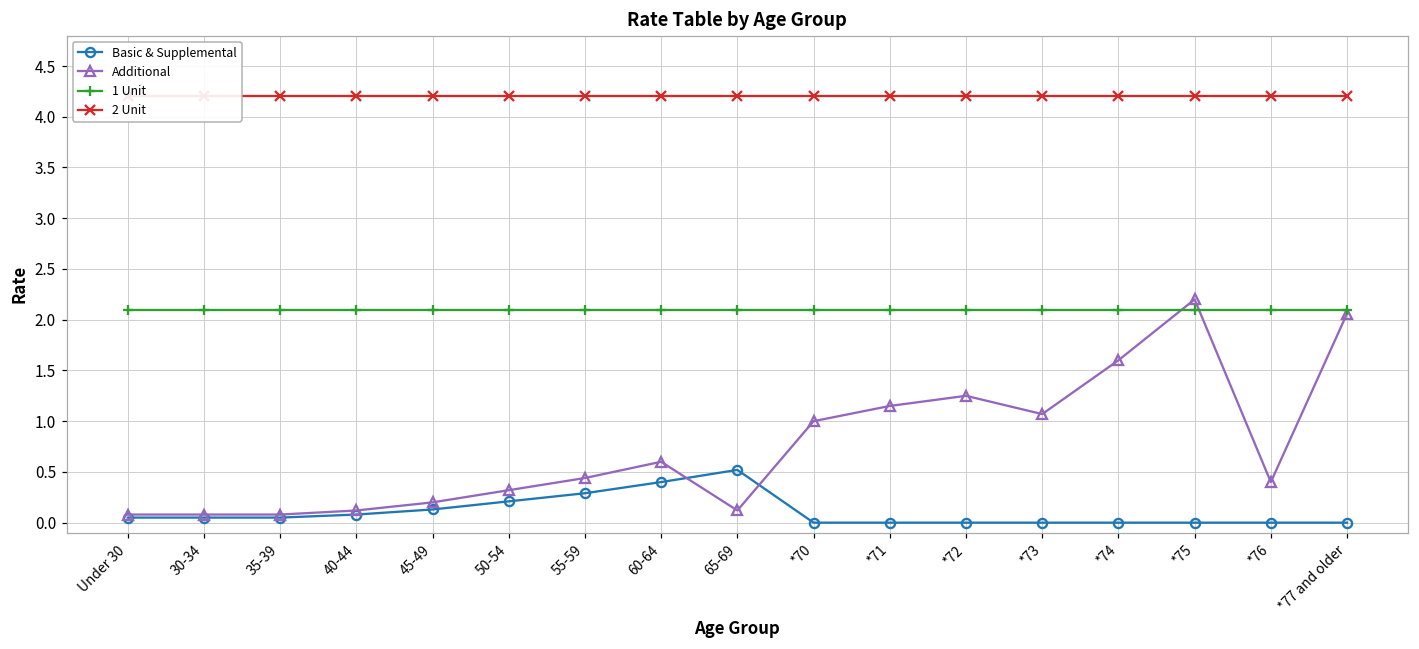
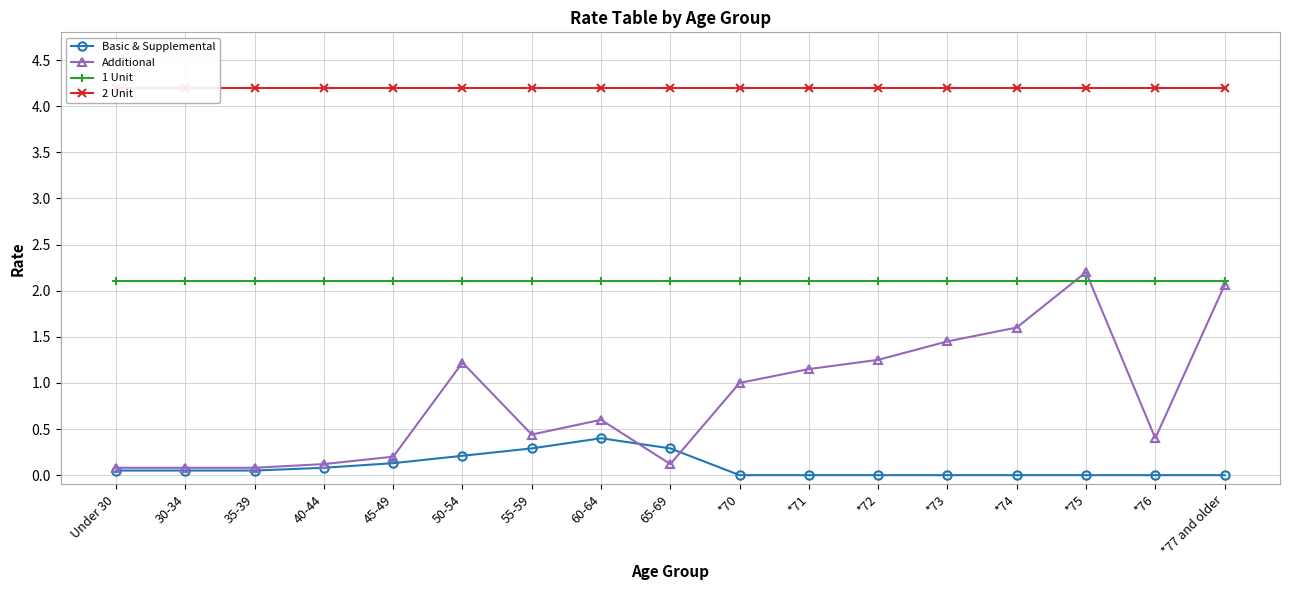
  {
    "Basic & Supplemental": {
      "Under 30": 0.1,
      "30-34": 0.1,
      "35-39": 0.1,
      "40-44": 0.1,
      "45-49": 0.1,
      "50-54": 0.2,
      "55-59": 0.3,
      "60-64": 0.4,
-     "65-69": 0.5,
+     "65-69": 0.3,
      "*70": 0.0,
      "*71": 0.0,
      "*72": 0.0,
      "*73": 0.0,
      "*74": 0.0,
      "*75": 0.0,
      "*76": 0.0,
      "*77 and older": 0.0
    },
    "Additional": {
      "Under 30": 0.1,
      "30-34": 0.1,
      "35-39": 0.1,
      "40-44": 0.1,
      "45-49": 0.2,
-     "50-54": 0.3,
+     "50-54": 1.2,
      "55-59": 0.4,
      "60-64": 0.6,
      "65-69": 0.1,
      "*70": 1.0,
      "*71": 1.2,
      "*72": 1.3,
-     "*73": 1.1,
+     "*73": 1.5,
      "*74": 1.6,
      "*75": 2.2,
      "*76": 0.4,
      "*77 and older": 2.1
    },
    "1 Unit": {
      "Under 30": 2.1,
      "30-34": 2.1,
      "35-39": 2.1,
      "40-44": 2.1,
      "45-49": 2.1,
      "50-54": 2.1,
      "55-59": 2.1,
      "60-64": 2.1,
      "65-69": 2.1,
      "*70": 2.1,
      "*71": 2.1,
      "*72": 2.1,
      "*73": 2.1,
      "*74": 2.1,
      "*75": 2.1,
      "*76": 2.1,
      "*77 and older": 2.1
    },
    "2 Unit": {
      "35-39": 4.2,
      "40-44": 4.2,
      "45-49": 4.2,
      "50-54": 4.2,
      "55-59": 4.2,
      "60-64": 4.2,
      "65-69": 4.2,
      "*70": 4.2,
      "*71": 4.2,
      "*72": 4.2,
      "*73": 4.2,
      "*74": 4.2,
      "*75": 4.2,
      "*76": 4.2,
      "*77 and older": 4.2
    }
  }
